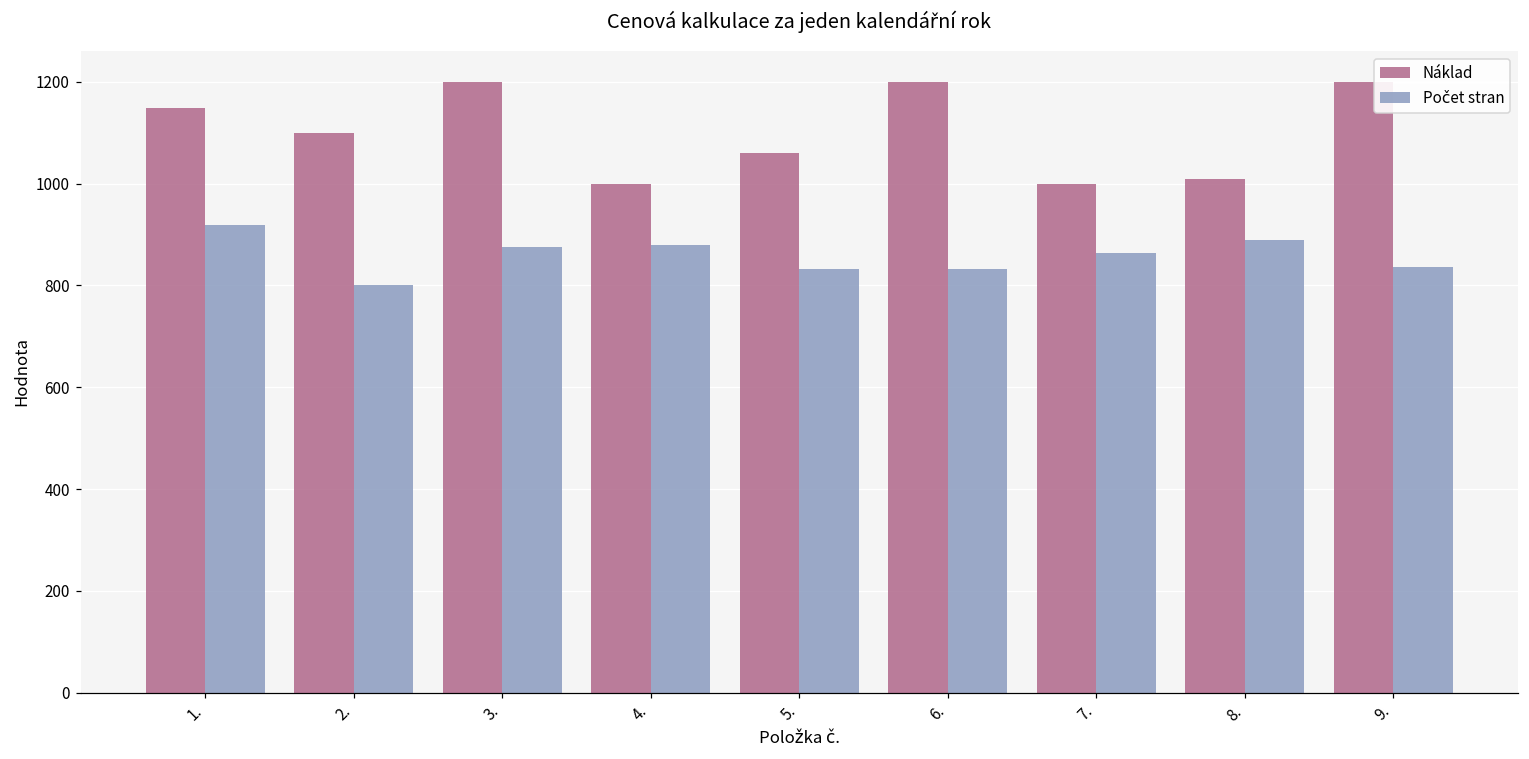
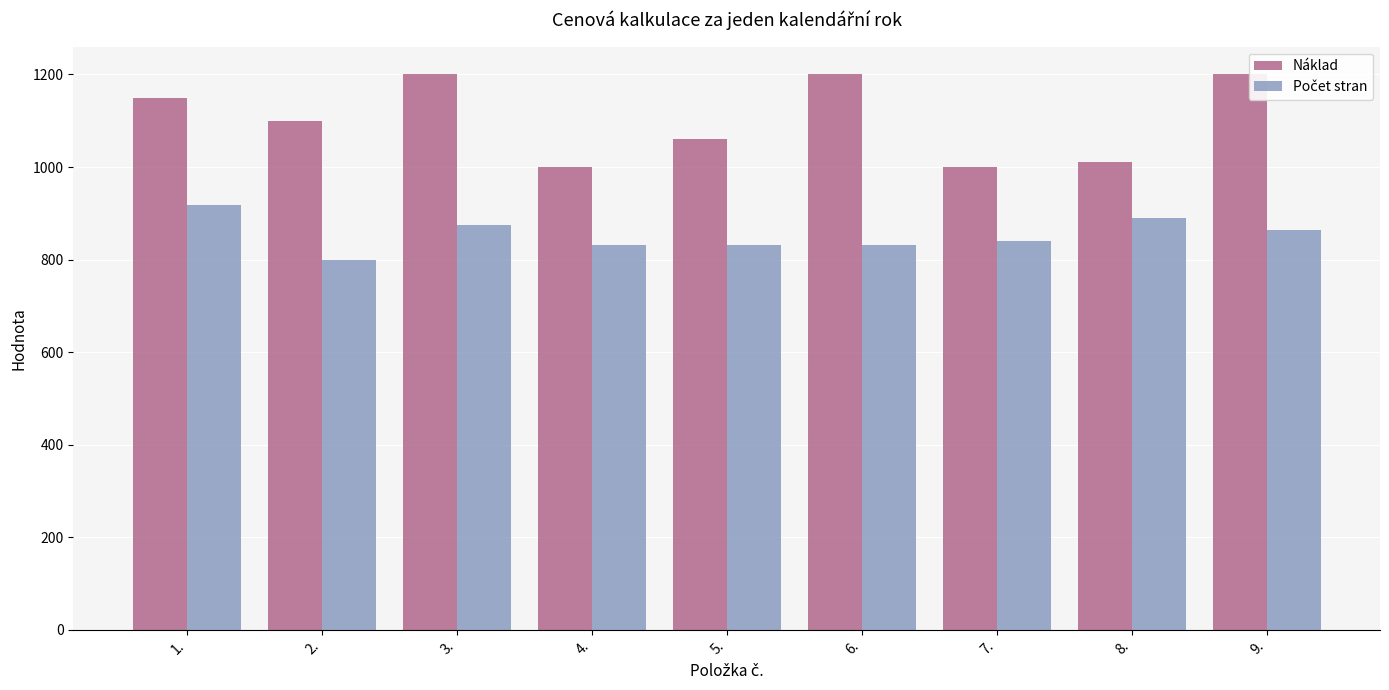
  {
    "Náklad": {
      "1.": 1150,
      "2.": 1100,
      "3.": 1200,
      "4.": 1000,
      "5.": 1060,
      "6.": 1200,
      "7.": 1000,
      "8.": 1010,
      "9.": 1200
    },
    "Počet stran": {
      "1.": 920,
      "2.": 800,
      "3.": 880,
-     "4.": 880,
+     "4.": 830,
      "5.": 830,
      "6.": 830,
-     "7.": 860,
+     "7.": 840,
      "8.": 890,
-     "9.": 840
+     "9.": 860
    }
  }
